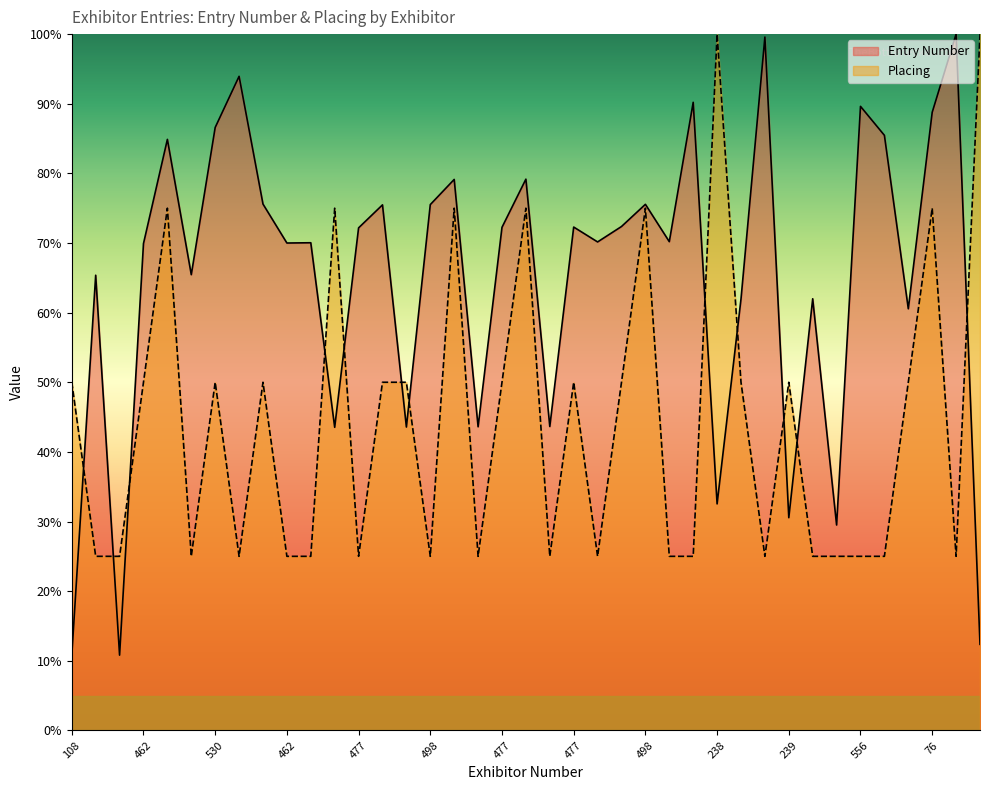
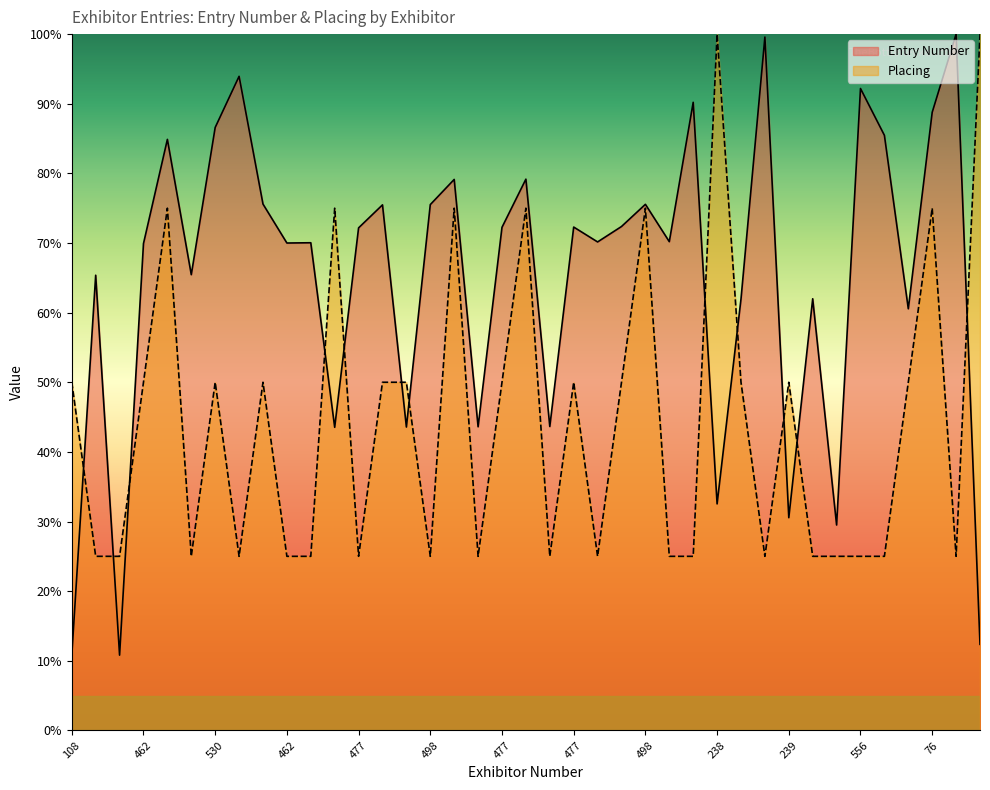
  {
    "Entry Number": {
      "108": "11%",
      "530": "87%",
      "238": "33%",
      "239": "31%",
-     "556": "90%",
+     "556": "92%",
      "76": "89%"
    },
    "Placing": {
      "108": "50%",
      "530": "50%",
      "238": "100%",
      "239": "50%",
      "556": "25%",
      "76": "75%"
    }
  }
